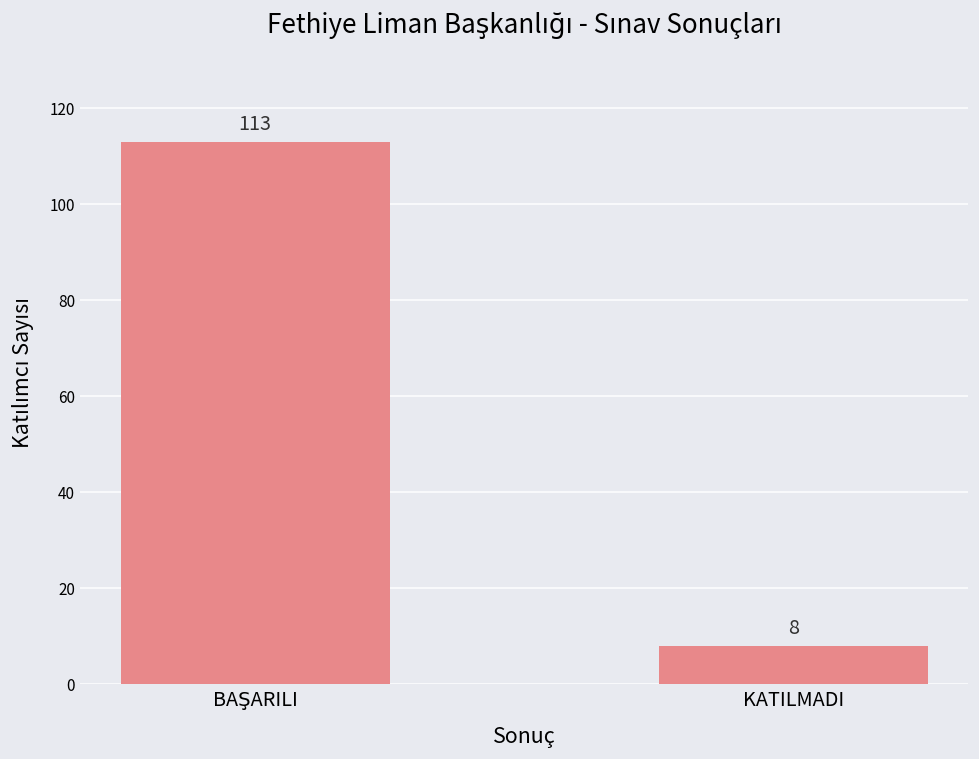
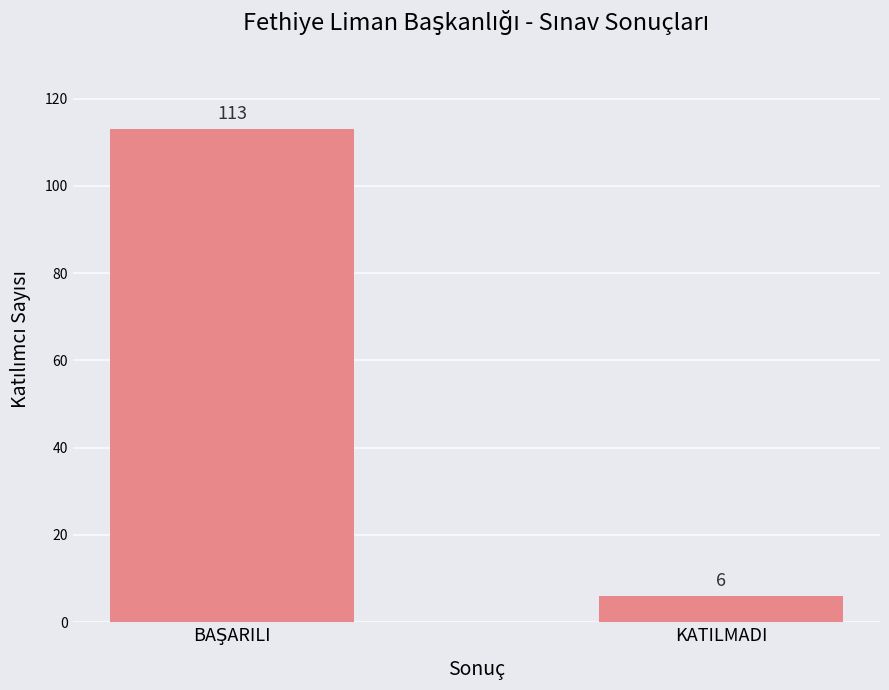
  {
    "BAŞARILI": 113,
-   "KATILMADI": 8
+   "KATILMADI": 6
  }
